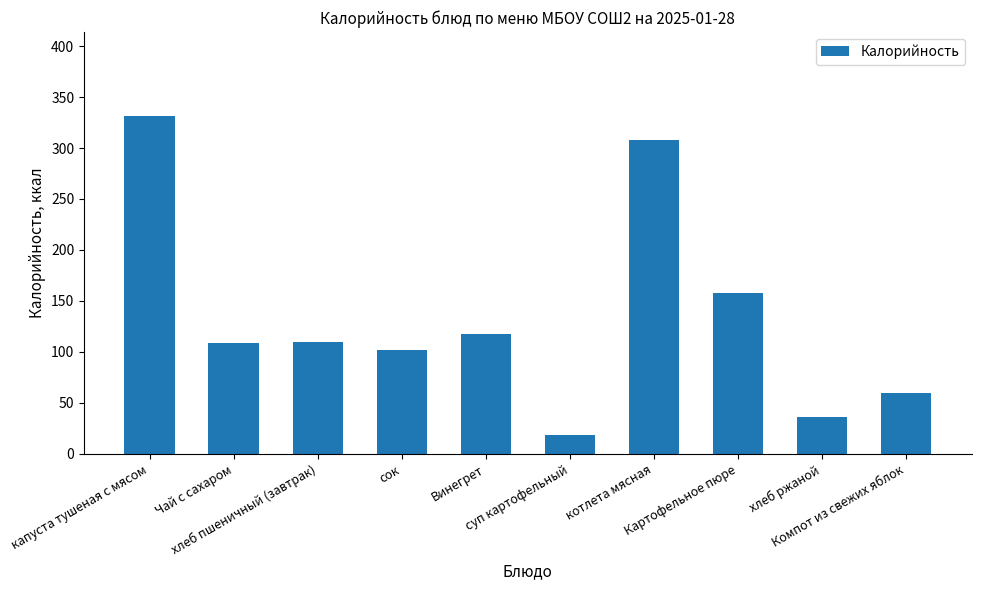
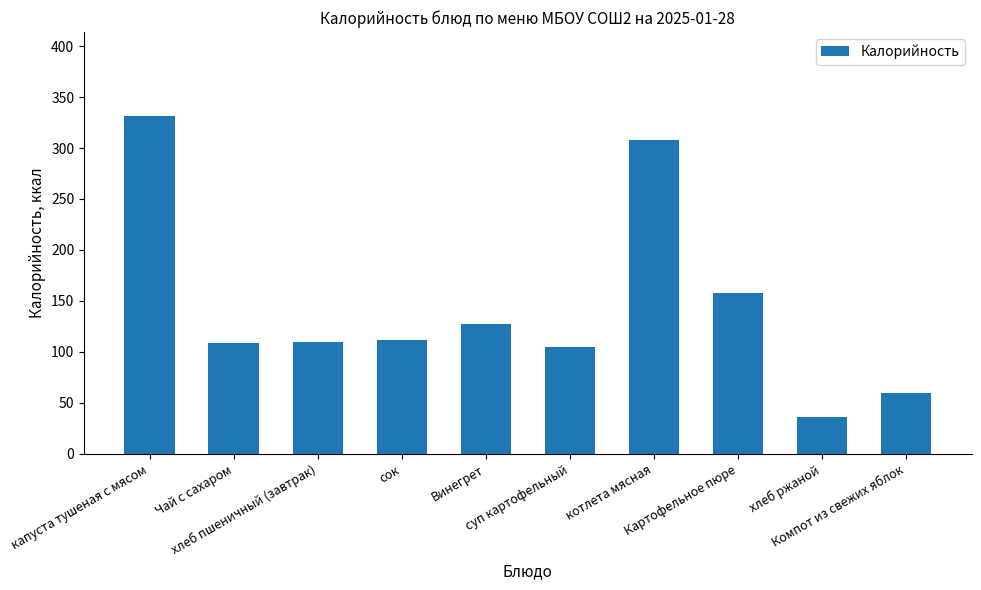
  {
    "капуста тушеная с мясом": 331,
    "Чай с сахаром": 109,
    "хлеб пшеничный (завтрак)": 110,
-   "сок": 102,
-   "Винегрет": 118,
-   "суп картофельный": 18,
+   "сок": 112,
+   "Винегрет": 127,
+   "суп картофельный": 105,
    "котлета мясная": 308,
    "Картофельное пюре": 158,
    "хлеб ржаной": 36,
    "Компот из свежих яблок": 60
  }
